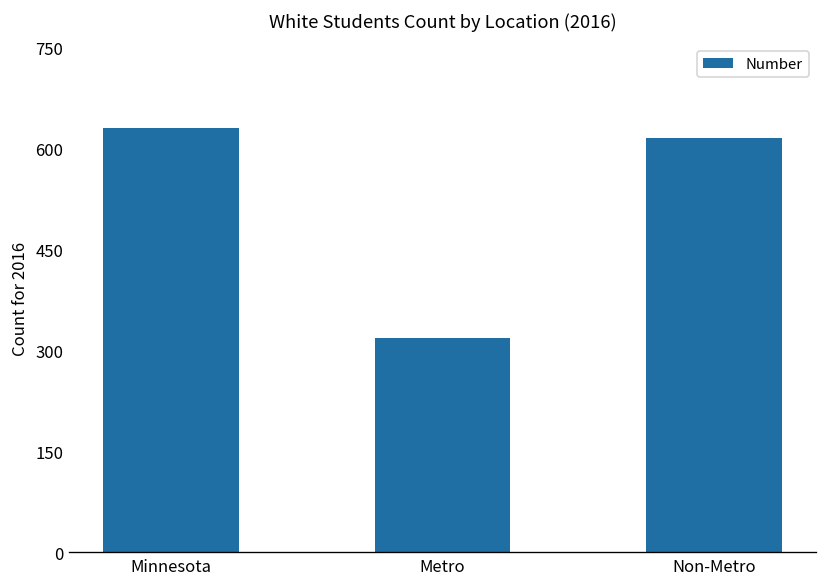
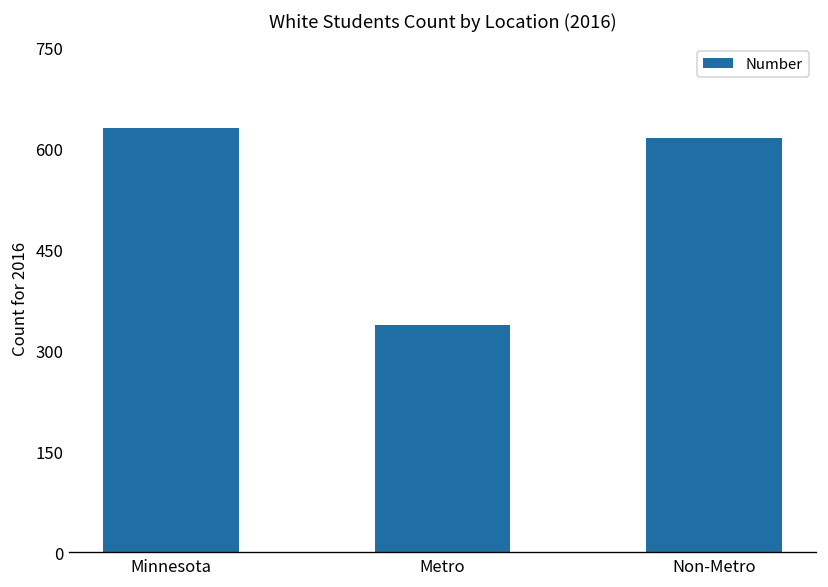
  {
    "Minnesota": 630,
-   "Metro": 320,
+   "Metro": 340,
    "Non-Metro": 620
  }
